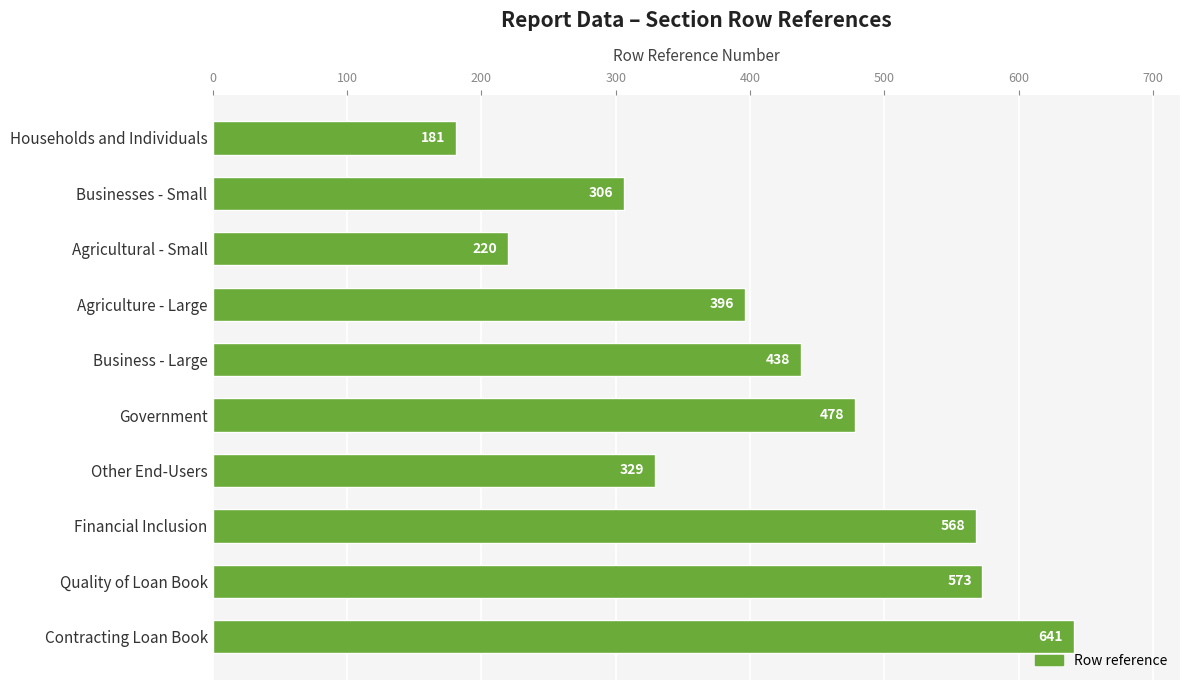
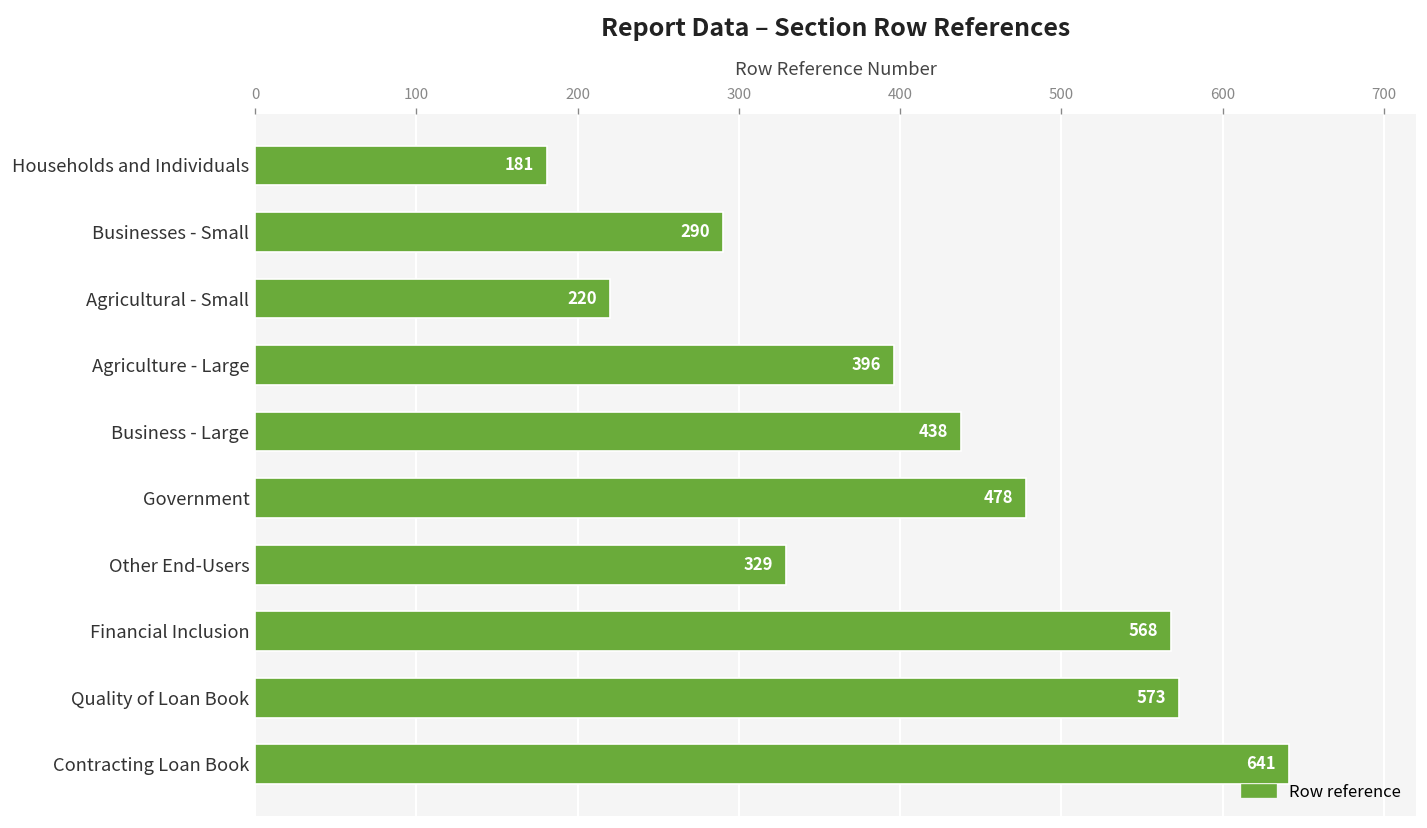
  {
    "Households and Individuals": 181,
-   "Businesses - Small": 306,
+   "Businesses - Small": 290,
    "Agricultural - Small": 220,
    "Agriculture - Large": 396,
    "Business - Large": 438,
    "Government": 478,
    "Other End-Users": 329,
    "Financial Inclusion": 568,
    "Quality of Loan Book": 573,
    "Contracting Loan Book": 641
  }
